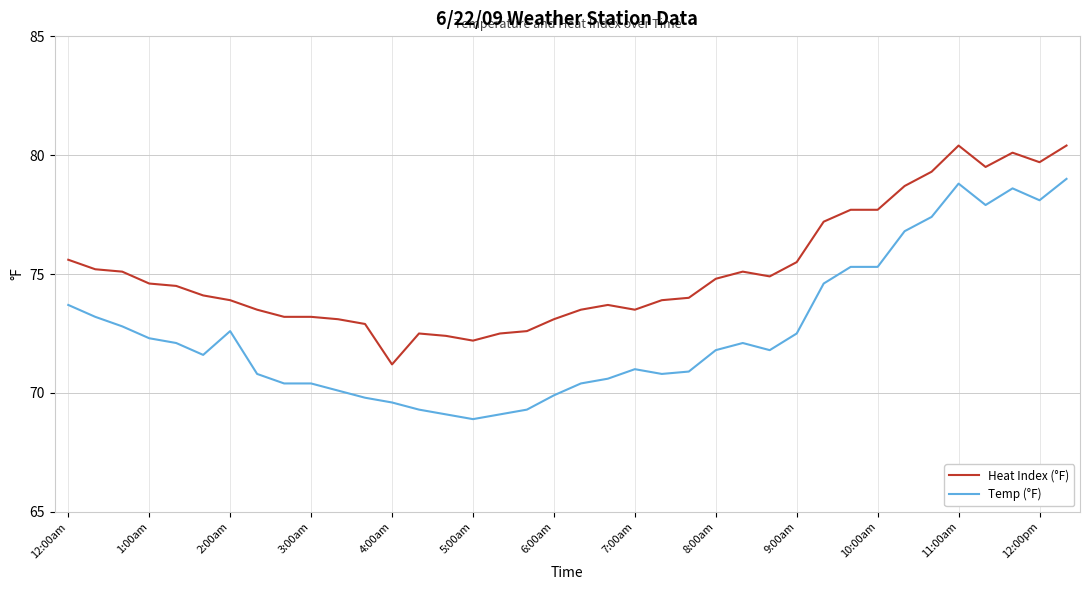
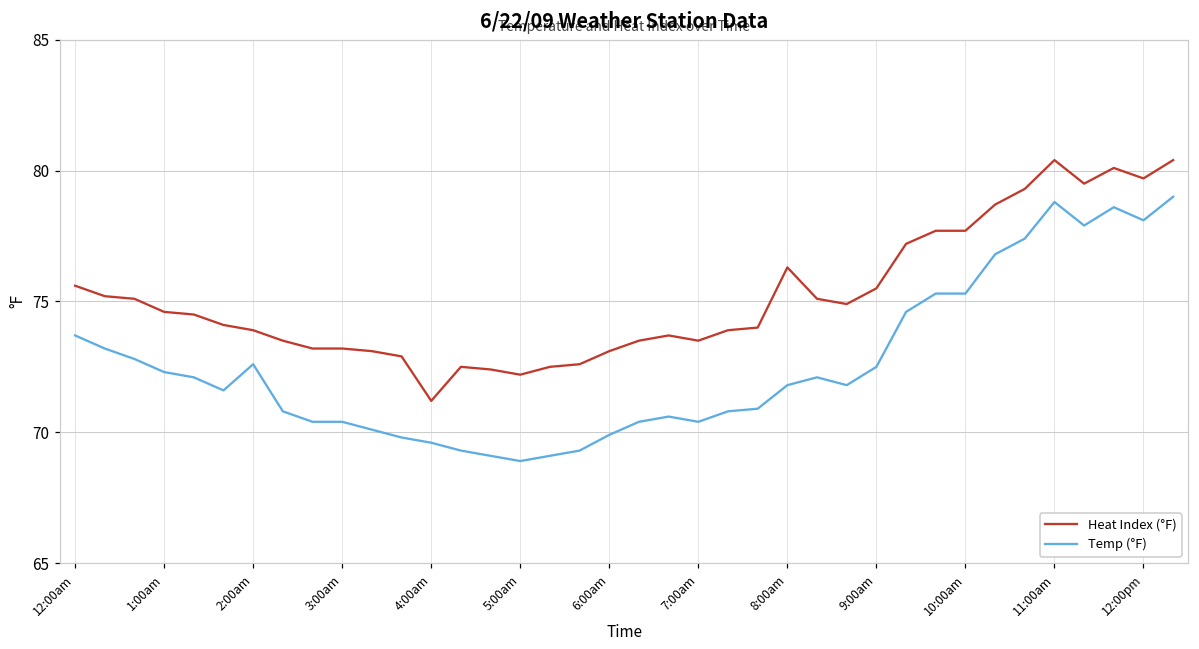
  {
    "Heat Index (°F)": {
      "12:00am": 75.6,
      "1:00am": 74.6,
      "2:00am": 73.9,
      "3:00am": 73.2,
      "4:00am": 71.2,
      "5:00am": 72.2,
      "6:00am": 73.1,
      "7:00am": 73.5,
-     "8:00am": 74.8,
+     "8:00am": 76.3,
      "9:00am": 75.5,
      "10:00am": 77.7,
      "11:00am": 80.4,
      "12:00pm": 79.7
    },
    "Temp (°F)": {
      "12:00am": 73.7,
      "1:00am": 72.3,
      "2:00am": 72.6,
      "3:00am": 70.4,
      "4:00am": 69.6,
      "5:00am": 68.9,
      "6:00am": 69.9,
-     "7:00am": 71.0,
+     "7:00am": 70.4,
      "8:00am": 71.8,
      "9:00am": 72.5,
      "10:00am": 75.3,
      "11:00am": 78.8,
      "12:00pm": 78.1
    }
  }
